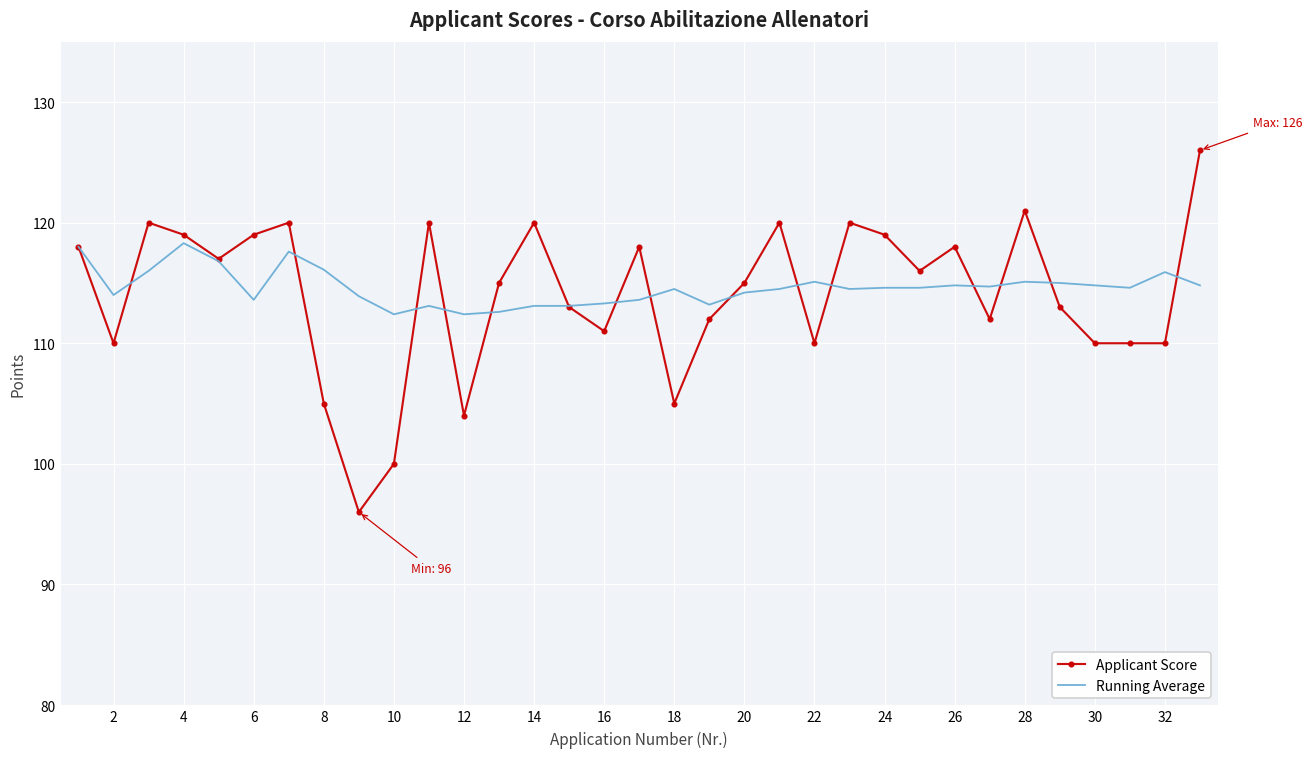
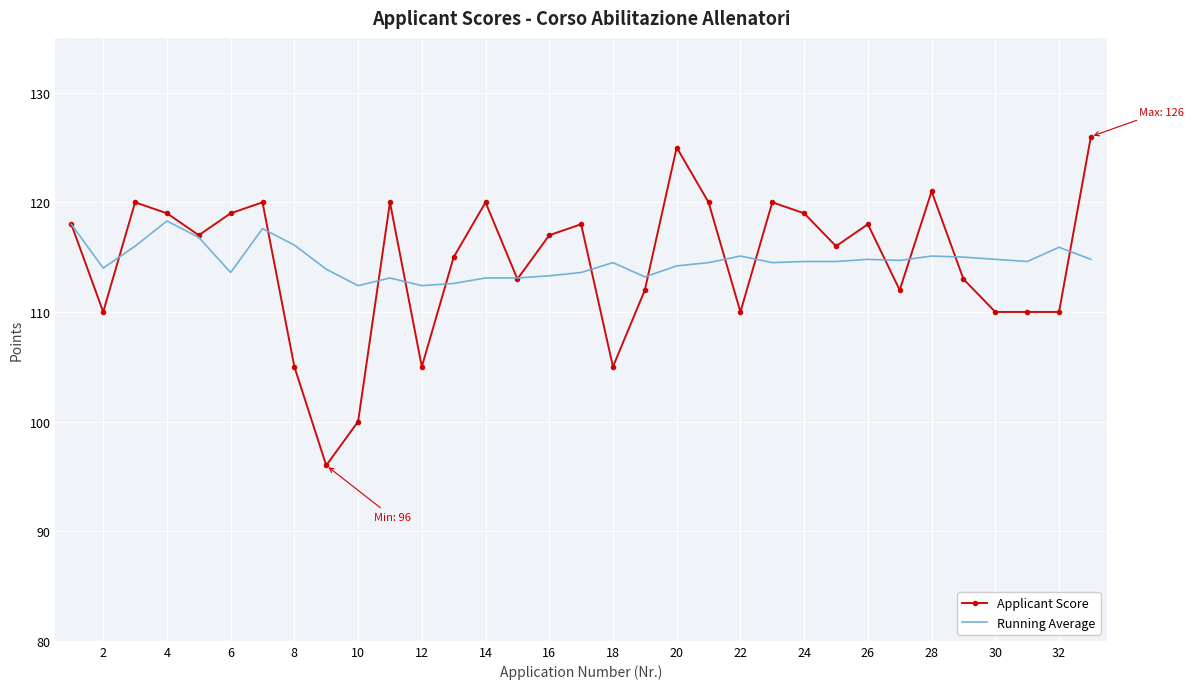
  {
    "Applicant Score": {
      "2": 110,
      "4": 119,
      "6": 119,
      "8": 105,
      "10": 100,
-     "12": 104,
+     "12": 105,
      "14": 120,
-     "16": 111,
+     "16": 117,
      "18": 105,
-     "20": 115,
+     "20": 125,
      "22": 110,
      "24": 119,
      "26": 118,
      "28": 121,
      "30": 110,
      "32": 110
    },
    "Running Average": {
      "2": 114,
      "4": 118.3,
      "6": 113.6,
      "8": 116,
      "10": 112.4,
      "12": 112.4,
      "14": 113,
      "16": 113.3,
      "18": 114.5,
      "20": 114,
      "22": 115,
      "24": 114.6,
      "26": 115,
      "28": 115,
      "30": 115,
      "32": 116
    }
  }
